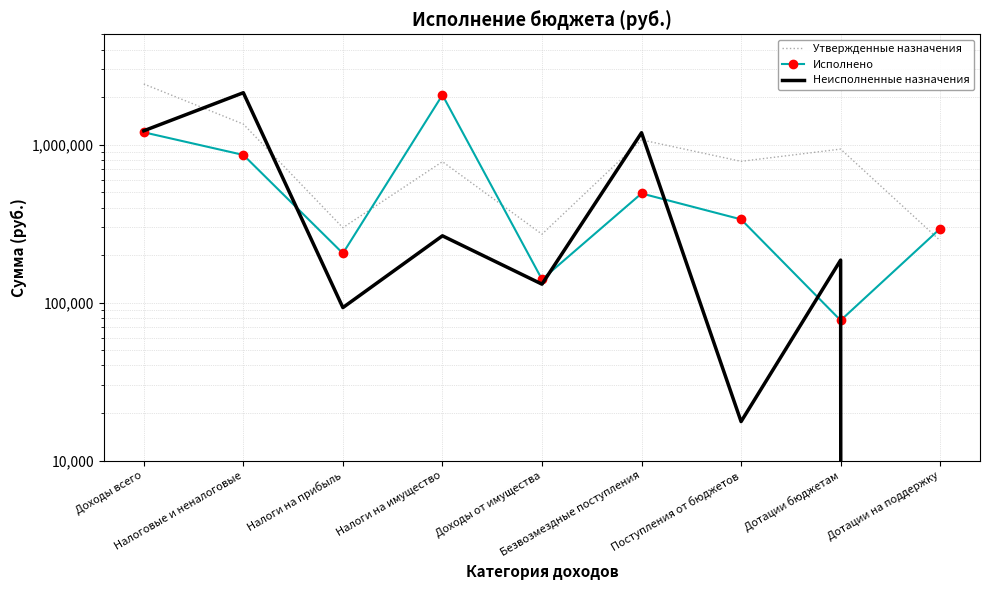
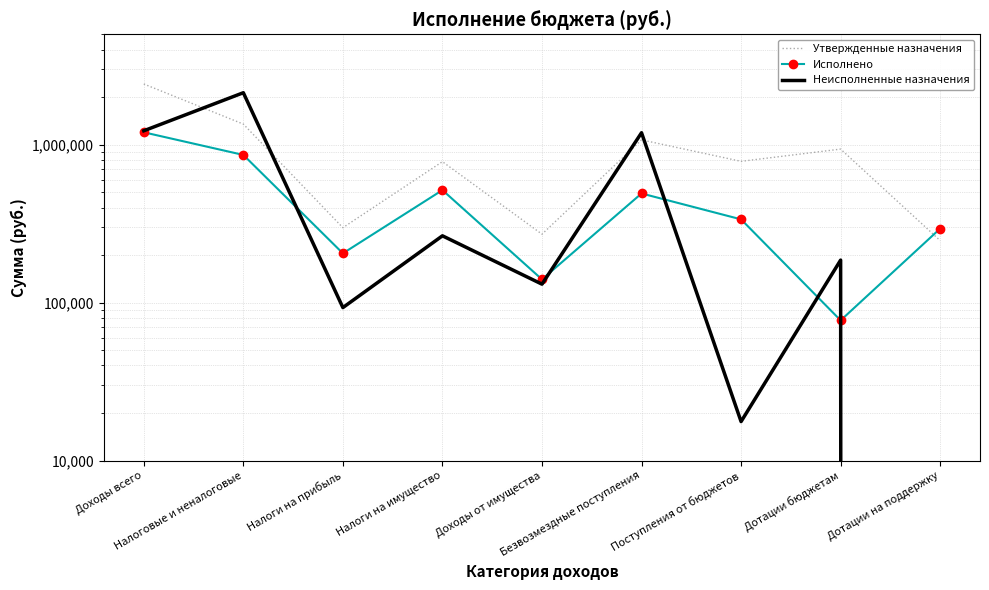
  {
    "Утвержденные назначения": {
      "Доходы всего": "2,400,000",
      "Налоговые и неналоговые": "1,400,000",
      "Налоги на прибыль": "300,000",
      "Налоги на имущество": "800,000",
      "Доходы от имущества": "270,000",
      "Безвозмездные поступления": "1,100,000",
      "Поступления от бюджетов": "800,000",
      "Дотации бюджетам": "900,000",
      "Дотации на поддержку": "250,000"
    },
    "Исполнено": {
      "Налоговые и неналоговые": "900,000",
      "Налоги на прибыль": "210,000",
-     "Налоги на имущество": "2,100,000",
+     "Налоги на имущество": "520,000",
      "Доходы от имущества": "140,000",
      "Безвозмездные поступления": "490,000",
      "Поступления от бюджетов": "340,000",
      "Дотации бюджетам": "80,000",
      "Дотации на поддержку": "290,000"
    },
    "Неисполненные назначения": {
      "Налоговые и неналоговые": "2,100,000",
      "Налоги на прибыль": "90,000",
      "Налоги на имущество": "260,000",
      "Доходы от имущества": "130,000",
      "Безвозмездные поступления": "1,200,000",
      "Поступления от бюджетов": "18,000",
      "Дотации бюджетам": "190,000"
    }
  }
